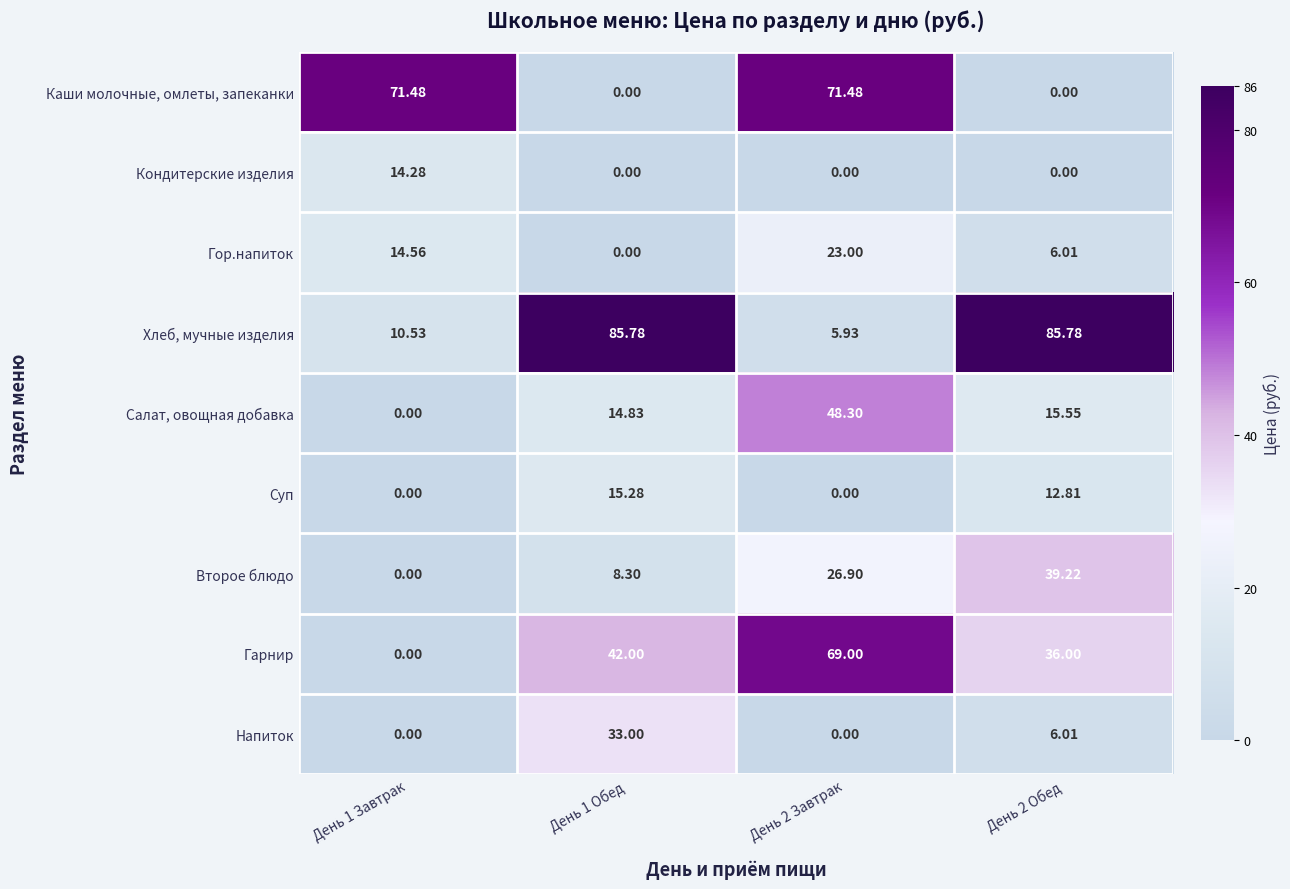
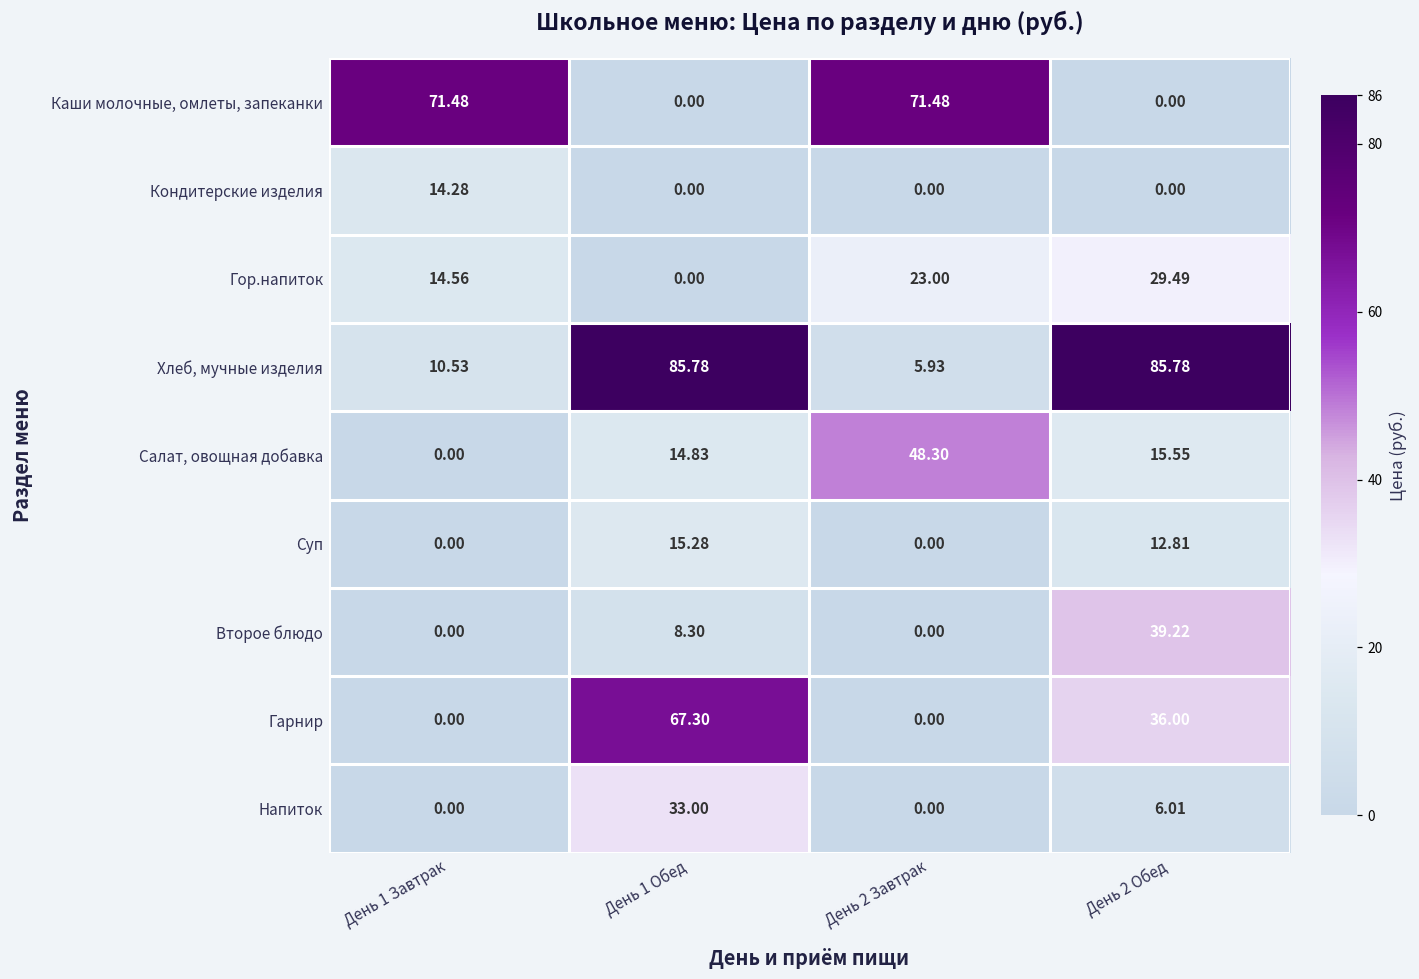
  {
    "Каши молочные, омлеты, запеканки": {
      "День 1 Завтрак": 71.48,
      "День 1 Обед": 0.00,
      "День 2 Завтрак": 71.48,
      "День 2 Обед": 0.00
    },
    "Кондитерские изделия": {
      "День 1 Завтрак": 14.28,
      "День 1 Обед": 0.00,
      "День 2 Завтрак": 0.00,
      "День 2 Обед": 0.00
    },
    "Гор.напиток": {
      "День 1 Завтрак": 14.56,
      "День 1 Обед": 0.00,
      "День 2 Завтрак": 23.00,
-     "День 2 Обед": 6.01
+     "День 2 Обед": 29.49
    },
    "Хлеб, мучные изделия": {
      "День 1 Завтрак": 10.53,
      "День 1 Обед": 85.78,
      "День 2 Завтрак": 5.93,
      "День 2 Обед": 85.78
    },
    "Салат, овощная добавка": {
      "День 1 Завтрак": 0.00,
      "День 1 Обед": 14.83,
      "День 2 Завтрак": 48.30,
      "День 2 Обед": 15.55
    },
    "Суп": {
      "День 1 Завтрак": 0.00,
      "День 1 Обед": 15.28,
      "День 2 Завтрак": 0.00,
      "День 2 Обед": 12.81
    },
    "Второе блюдо": {
      "День 1 Завтрак": 0.00,
      "День 1 Обед": 8.30,
-     "День 2 Завтрак": 26.90,
+     "День 2 Завтрак": 0.00,
      "День 2 Обед": 39.22
    },
    "Гарнир": {
      "День 1 Завтрак": 0.00,
-     "День 1 Обед": 42.00,
-     "День 2 Завтрак": 69.00
+     "День 1 Обед": 67.30,
+     "День 2 Завтрак": 0.00
    },
    "Напиток": {
      "День 1 Завтрак": 0.00,
      "День 1 Обед": 33.00,
      "День 2 Завтрак": 0.00,
      "День 2 Обед": 6.01
    }
  }
